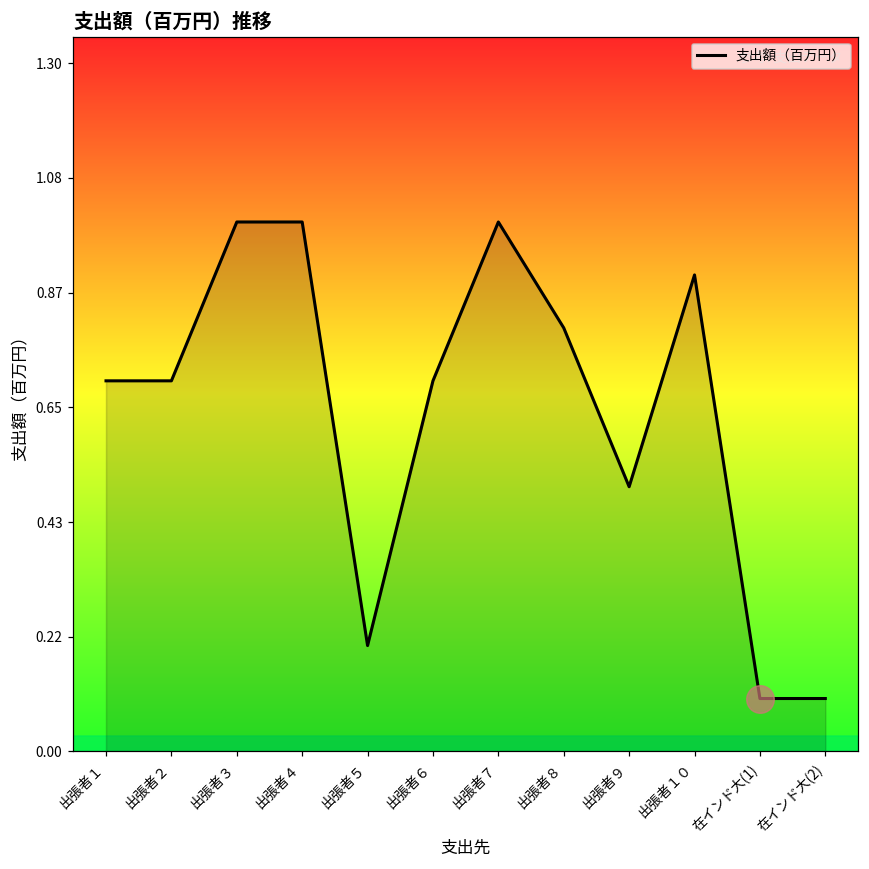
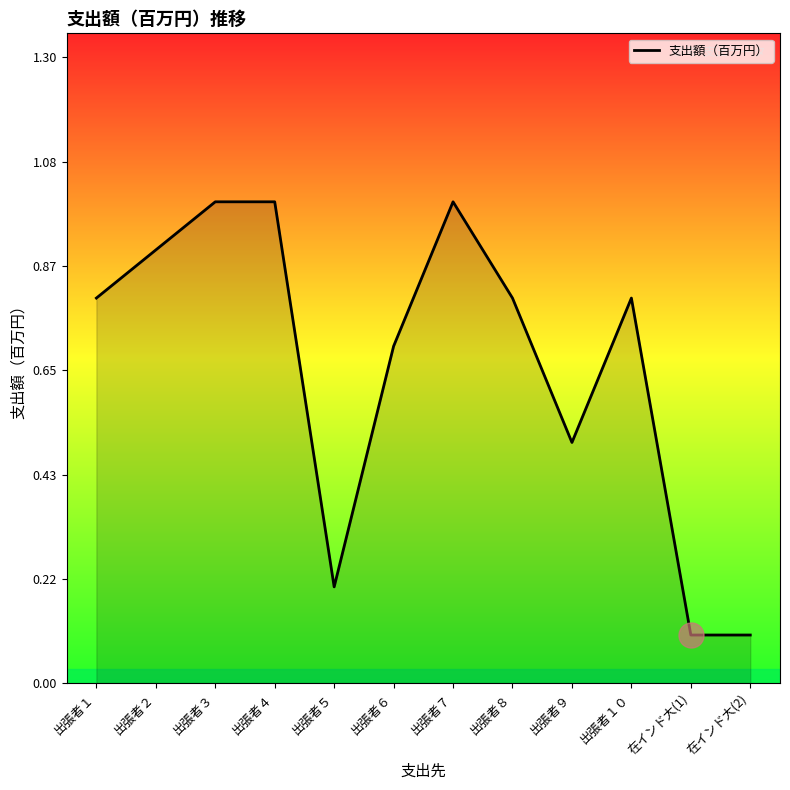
  {
    "支出額（百万円）": {
-     "出張者１": 0.7,
-     "出張者２": 0.7,
+     "出張者１": 0.8,
+     "出張者２": 0.9,
      "出張者３": 1.0,
      "出張者４": 1.0,
      "出張者５": 0.2,
      "出張者６": 0.7,
      "出張者７": 1.0,
      "出張者８": 0.8,
      "出張者９": 0.5,
-     "出張者１０": 0.9,
+     "出張者１０": 0.8,
      "在インド大(2)": 0.1
    }
  }
